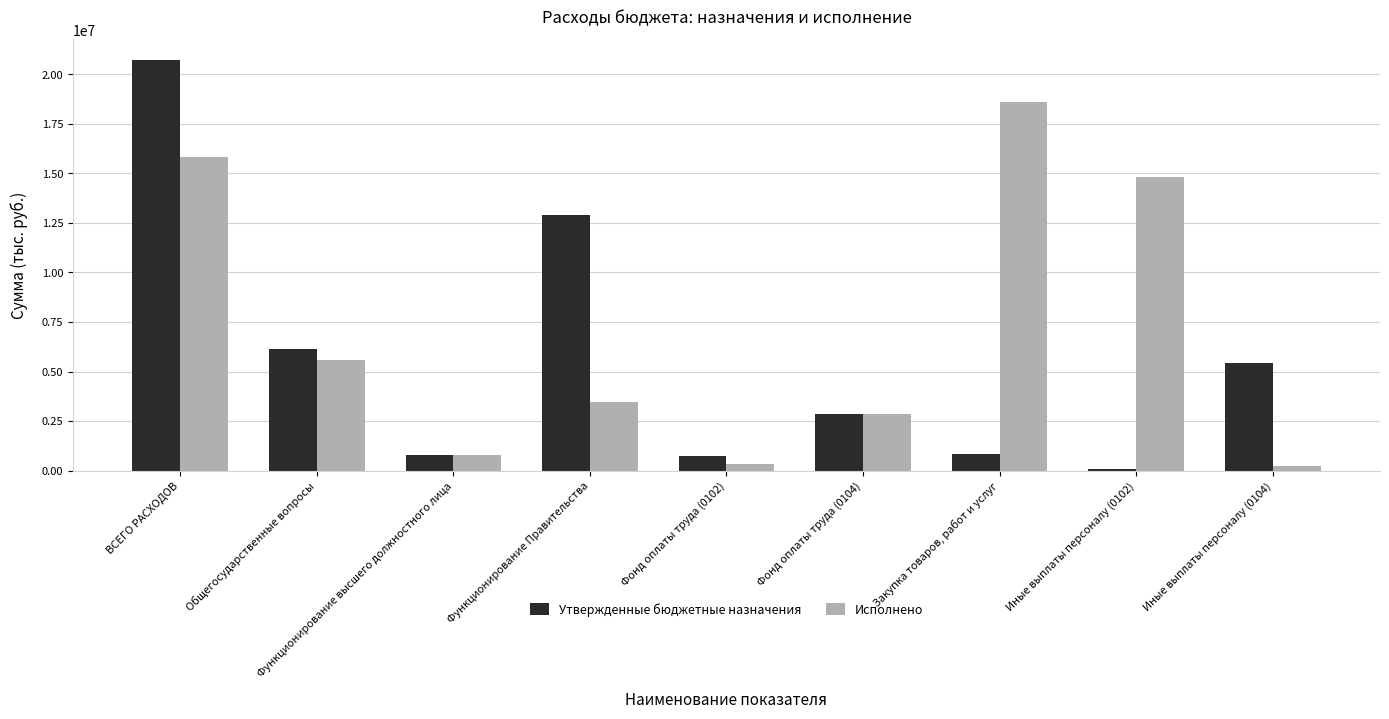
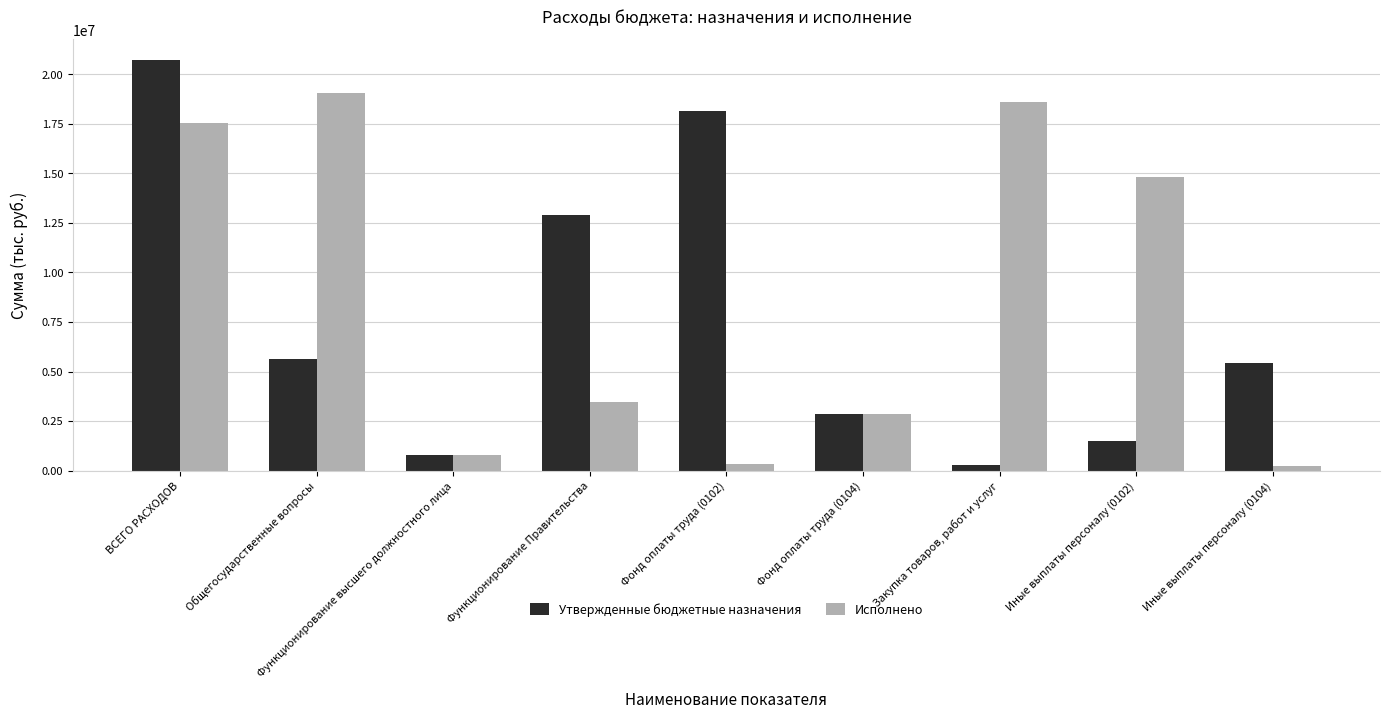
  {
    "Утвержденные бюджетные назначения": {
      "ВСЕГО РАСХОДОВ": 20700000,
-     "Общегосударственные вопросы": 6100000,
+     "Общегосударственные вопросы": 5600000,
      "Функционирование высшего должностного лица": 800000,
      "Функционирование Правительства": 12900000,
-     "Фонд оплаты труда (0102)": 700000,
+     "Фонд оплаты труда (0102)": 18200000,
      "Фонд оплаты труда (0104)": 2800000,
-     "Закупка товаров, работ и услуг": 800000,
-     "Иные выплаты персоналу (0102)": 100000,
+     "Закупка товаров, работ и услуг": 300000,
+     "Иные выплаты персоналу (0102)": 1500000,
      "Иные выплаты персоналу (0104)": 5400000
    },
    "Исполнено": {
-     "ВСЕГО РАСХОДОВ": 15800000,
-     "Общегосударственные вопросы": 5600000,
+     "ВСЕГО РАСХОДОВ": 17600000,
+     "Общегосударственные вопросы": 19100000,
      "Функционирование высшего должностного лица": 800000,
      "Функционирование Правительства": 3500000,
      "Фонд оплаты труда (0102)": 300000,
      "Фонд оплаты труда (0104)": 2800000,
      "Закупка товаров, работ и услуг": 18600000,
      "Иные выплаты персоналу (0102)": 14800000,
      "Иные выплаты персоналу (0104)": 300000
    }
  }
